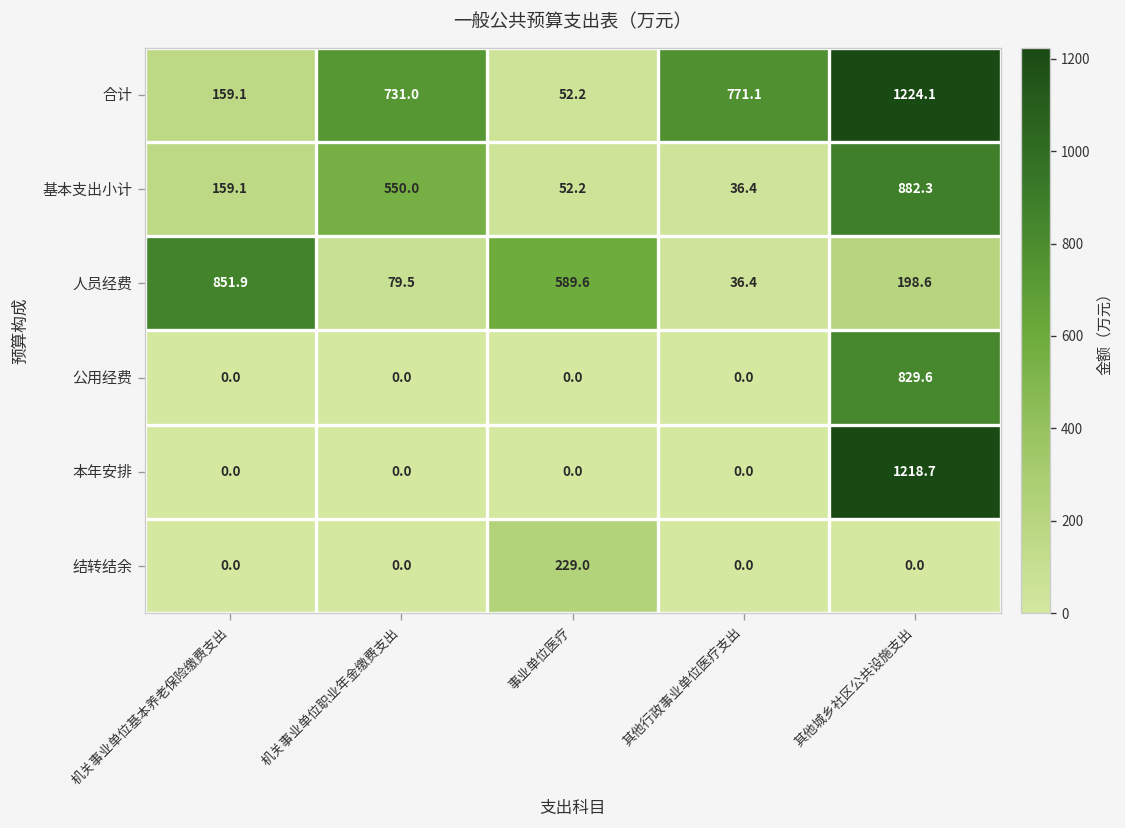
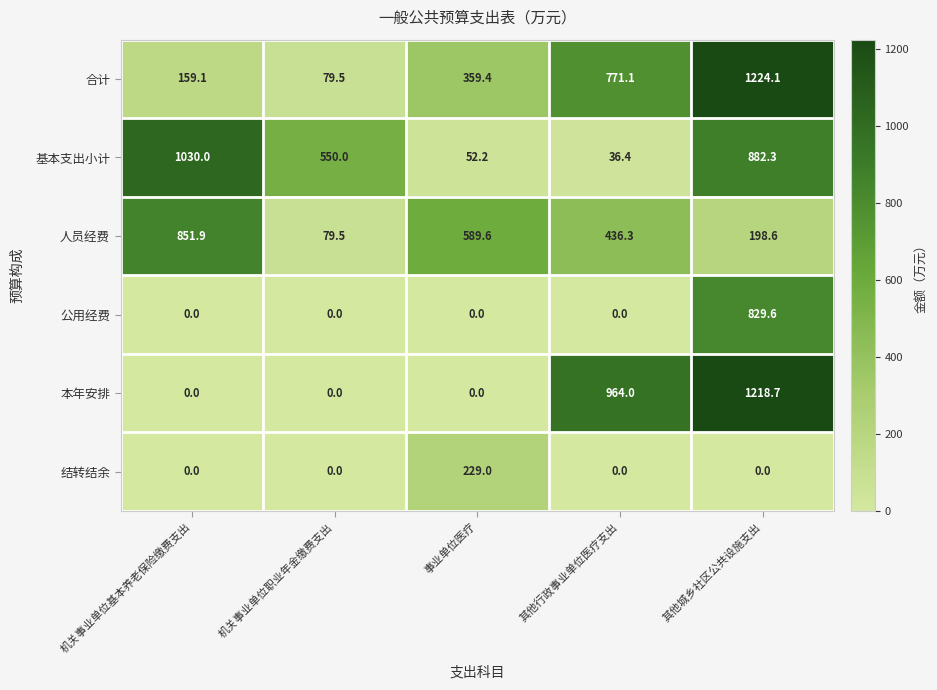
  {
    "合计": {
      "机关事业单位基本养老保险缴费支出": 159.1,
-     "机关事业单位职业年金缴费支出": 731.0,
-     "事业单位医疗": 52.2,
+     "机关事业单位职业年金缴费支出": 79.5,
+     "事业单位医疗": 359.4,
      "其他行政事业单位医疗支出": 771.1,
      "其他城乡社区公共设施支出": 1224.1
    },
    "基本支出小计": {
-     "机关事业单位基本养老保险缴费支出": 159.1,
+     "机关事业单位基本养老保险缴费支出": 1030.0,
      "机关事业单位职业年金缴费支出": 550.0,
      "事业单位医疗": 52.2,
      "其他行政事业单位医疗支出": 36.4,
      "其他城乡社区公共设施支出": 882.3
    },
    "人员经费": {
      "机关事业单位基本养老保险缴费支出": 851.9,
      "机关事业单位职业年金缴费支出": 79.5,
      "事业单位医疗": 589.6,
-     "其他行政事业单位医疗支出": 36.4,
+     "其他行政事业单位医疗支出": 436.3,
      "其他城乡社区公共设施支出": 198.6
    },
    "公用经费": {
      "机关事业单位基本养老保险缴费支出": 0.0,
      "机关事业单位职业年金缴费支出": 0.0,
      "事业单位医疗": 0.0,
      "其他行政事业单位医疗支出": 0.0,
      "其他城乡社区公共设施支出": 829.6
    },
    "本年安排": {
      "机关事业单位基本养老保险缴费支出": 0.0,
      "机关事业单位职业年金缴费支出": 0.0,
      "事业单位医疗": 0.0,
-     "其他行政事业单位医疗支出": 0.0,
+     "其他行政事业单位医疗支出": 964.0,
      "其他城乡社区公共设施支出": 1218.7
    },
    "结转结余": {
      "机关事业单位基本养老保险缴费支出": 0.0,
      "机关事业单位职业年金缴费支出": 0.0,
      "事业单位医疗": 229.0,
      "其他行政事业单位医疗支出": 0.0,
      "其他城乡社区公共设施支出": 0.0
    }
  }
